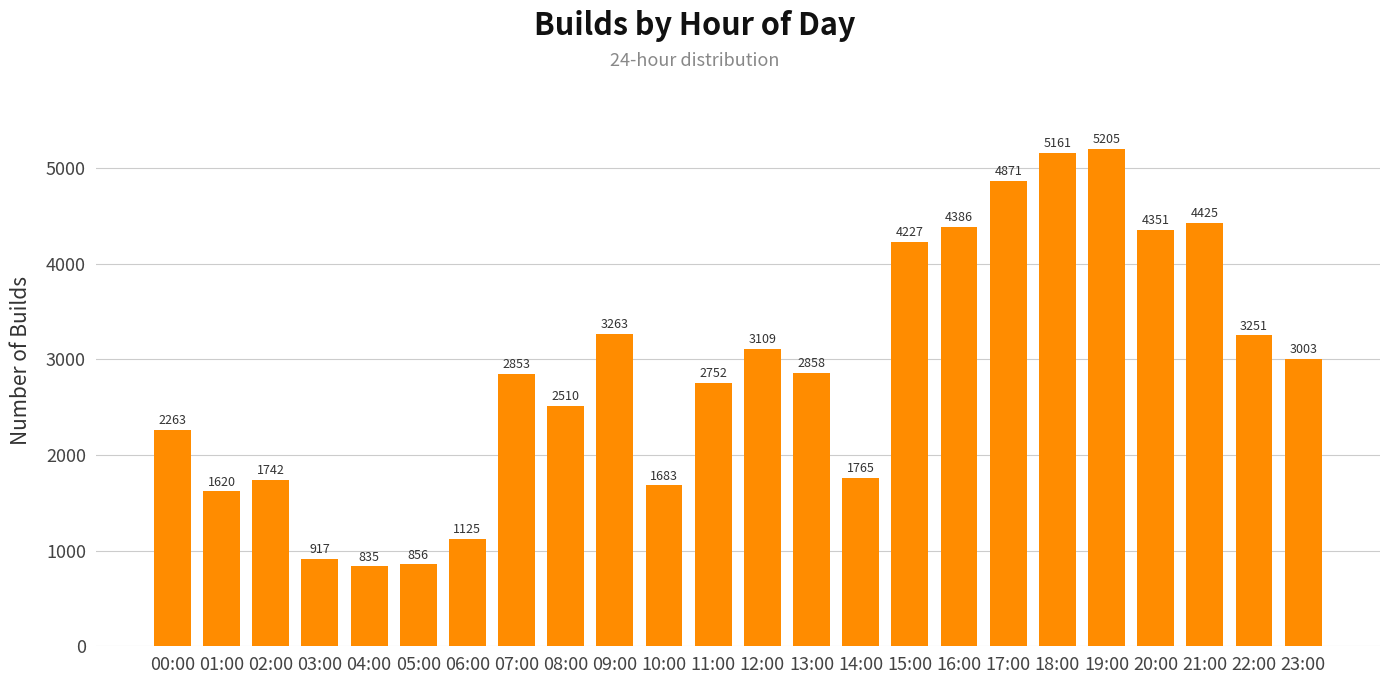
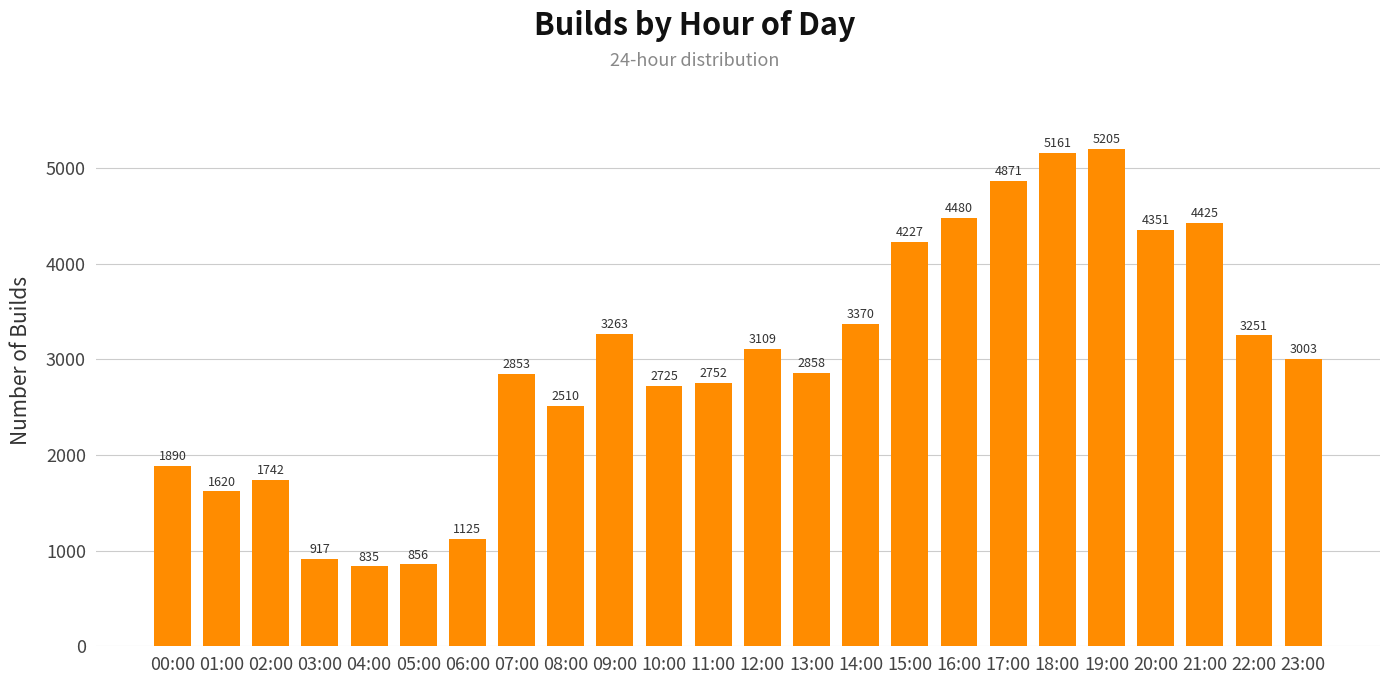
  {
-   "00:00": 2263,
+   "00:00": 1890,
    "01:00": 1620,
    "02:00": 1742,
    "03:00": 917,
    "04:00": 835,
    "05:00": 856,
    "06:00": 1125,
    "07:00": 2853,
    "08:00": 2510,
    "09:00": 3263,
-   "10:00": 1683,
+   "10:00": 2725,
    "11:00": 2752,
    "12:00": 3109,
    "13:00": 2858,
-   "14:00": 1765,
+   "14:00": 3370,
    "15:00": 4227,
-   "16:00": 4386,
+   "16:00": 4480,
    "17:00": 4871,
    "18:00": 5161,
    "19:00": 5205,
    "20:00": 4351,
    "21:00": 4425,
    "22:00": 3251,
    "23:00": 3003
  }
